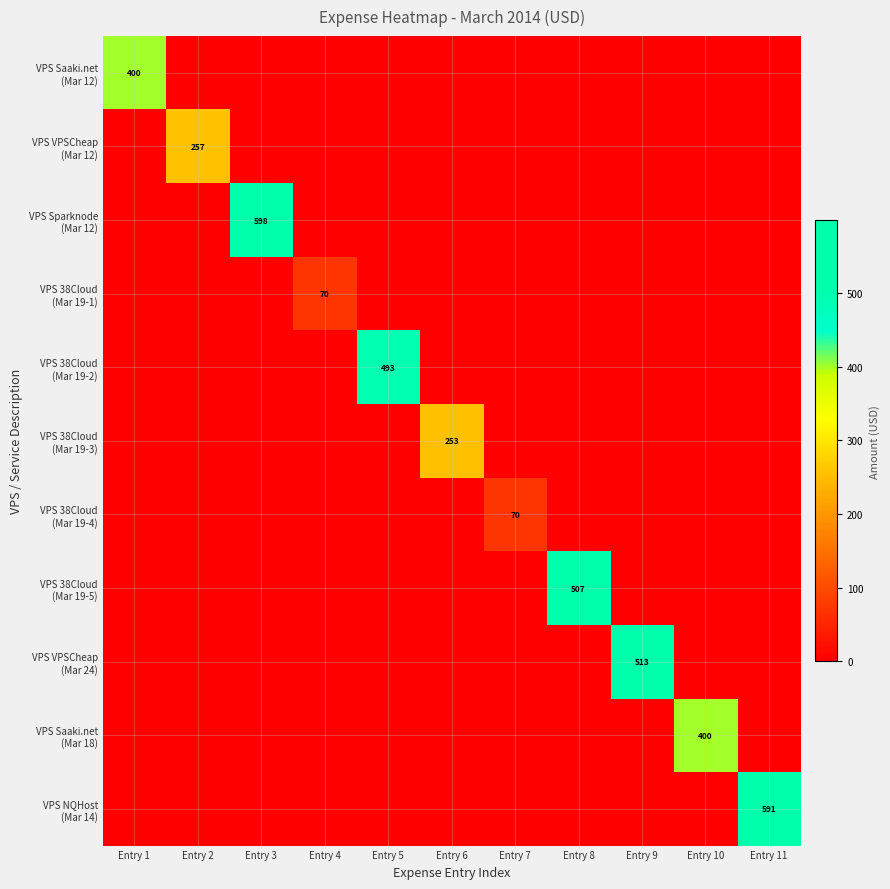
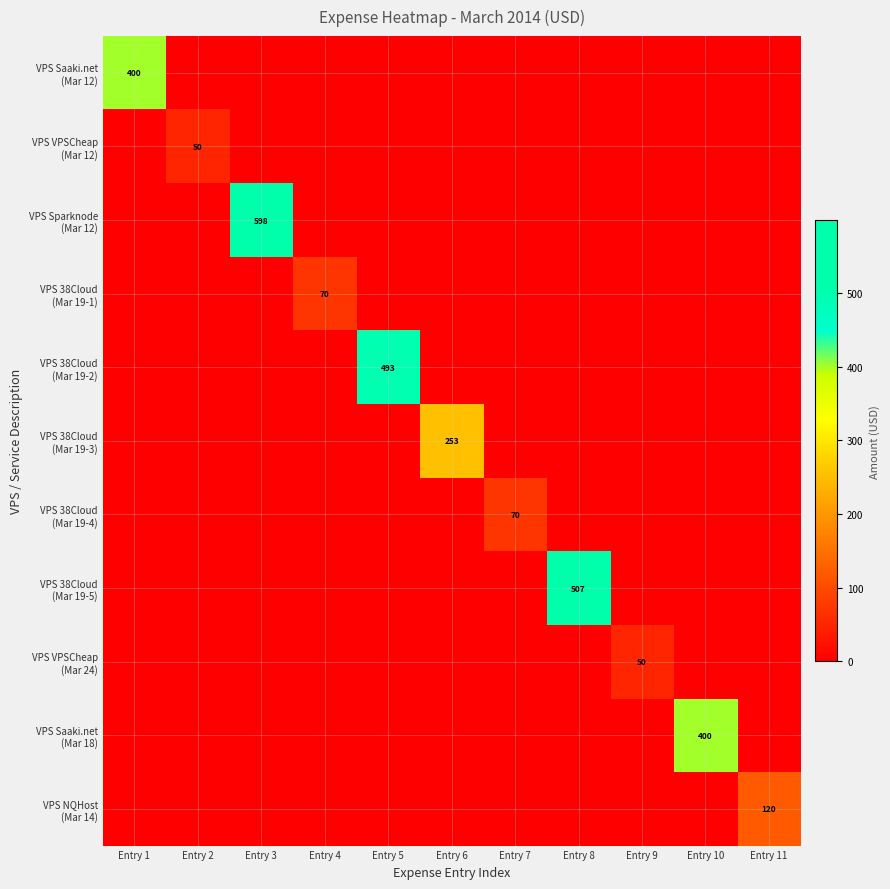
  {
    "VPS Saaki.net (Mar 12)": {
      "Entry 1": 400
    },
    "VPS VPSCheap (Mar 12)": {
-     "Entry 2": 257
+     "Entry 2": 50
    },
    "VPS Sparknode (Mar 12)": {
      "Entry 3": 598
    },
    "VPS 38Cloud (Mar 19-1)": {
      "Entry 4": 70
    },
    "VPS 38Cloud (Mar 19-2)": {
      "Entry 5": 493
    },
    "VPS 38Cloud (Mar 19-3)": {
      "Entry 6": 253
    },
    "VPS 38Cloud (Mar 19-4)": {
      "Entry 7": 70
    },
    "VPS 38Cloud (Mar 19-5)": {
      "Entry 8": 507
    },
    "VPS VPSCheap (Mar 24)": {
-     "Entry 9": 513
+     "Entry 9": 50
    },
    "VPS Saaki.net (Mar 18)": {
      "Entry 10": 400
    },
    "VPS NQHost (Mar 14)": {
-     "Entry 11": 591
+     "Entry 11": 120
    }
  }
